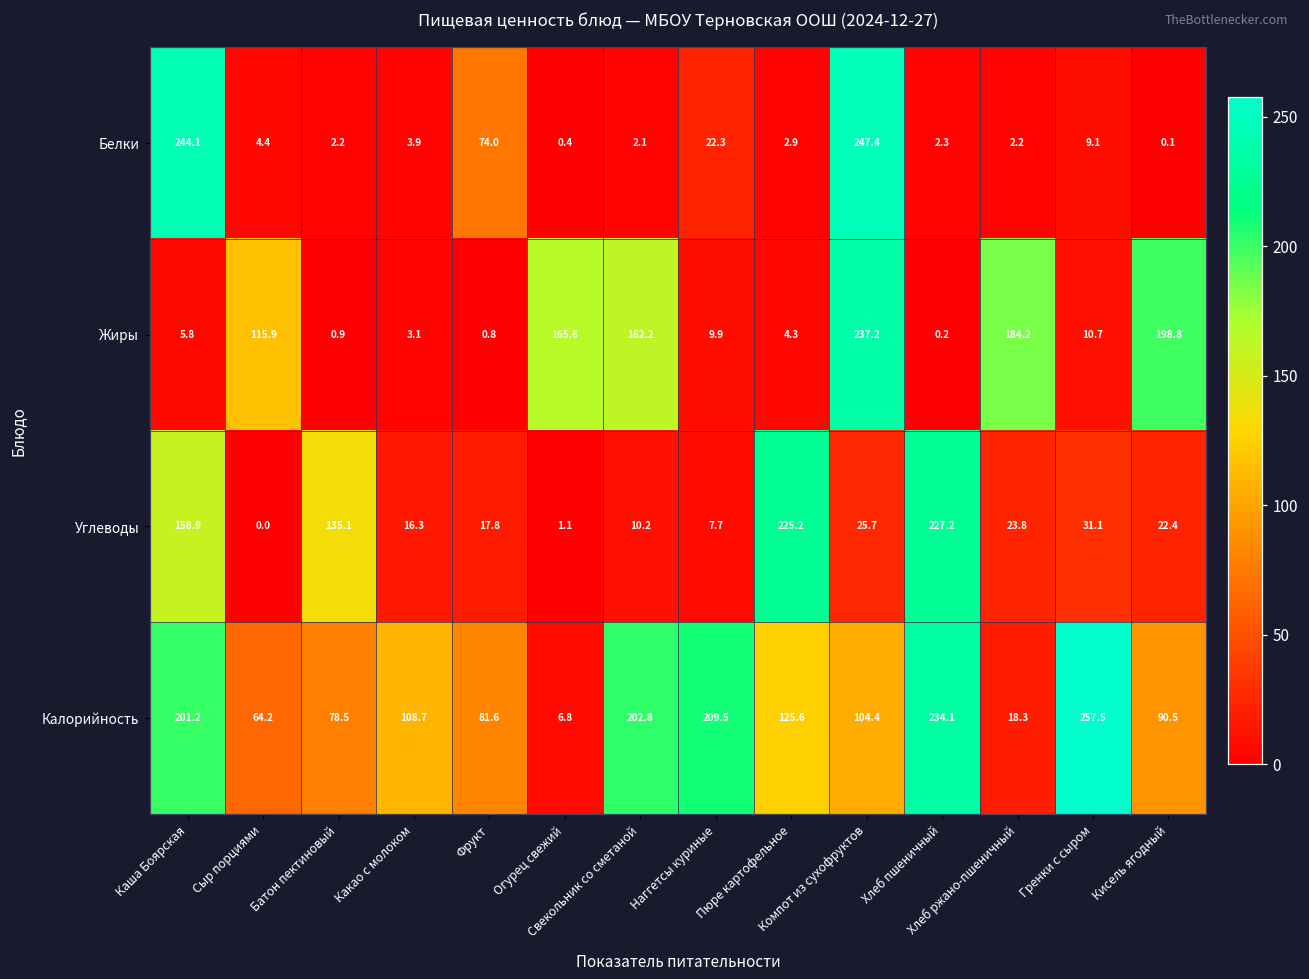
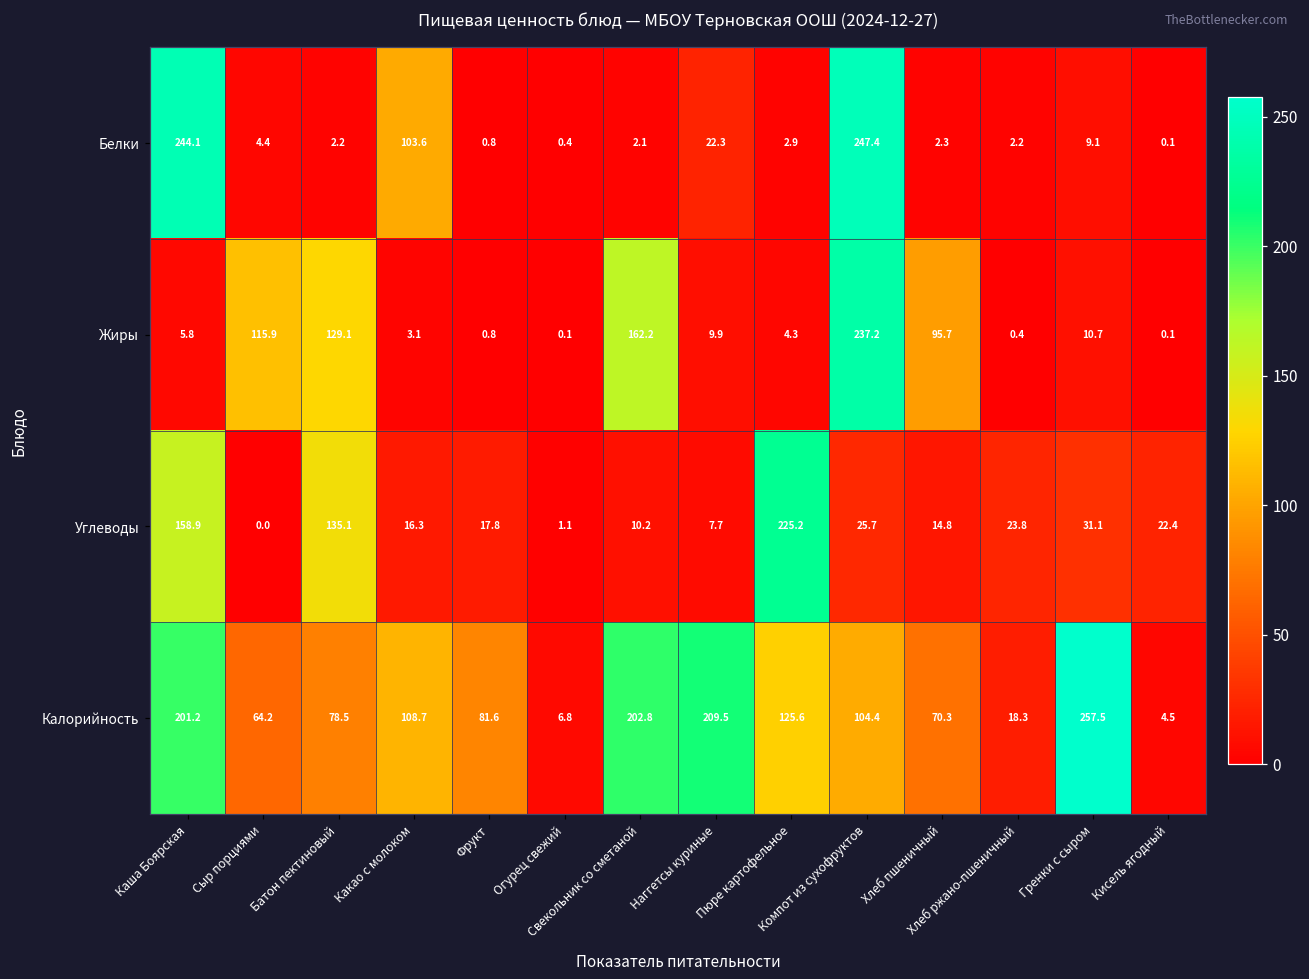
  {
    "Белки": {
      "Каша Боярская": 244.1,
      "Сыр порциями": 4.4,
      "Батон пектиновый": 2.2,
-     "Какао с молоком": 3.9,
-     "Фрукт": 74.0,
+     "Какао с молоком": 103.6,
+     "Фрукт": 0.8,
      "Огурец свежий": 0.4,
      "Свекольник со сметаной": 2.1,
      "Наггетсы куриные": 22.3,
      "Пюре картофельное": 2.9,
      "Компот из сухофруктов": 247.4,
      "Хлеб пшеничный": 2.3,
      "Хлеб ржано-пшеничный": 2.2,
      "Гренки с сыром": 9.1,
      "Кисель ягодный": 0.1
    },
    "Жиры": {
      "Каша Боярская": 5.8,
      "Сыр порциями": 115.9,
-     "Батон пектиновый": 0.9,
+     "Батон пектиновый": 129.1,
      "Какао с молоком": 3.1,
      "Фрукт": 0.8,
-     "Огурец свежий": 165.6,
+     "Огурец свежий": 0.1,
      "Свекольник со сметаной": 162.2,
      "Наггетсы куриные": 9.9,
      "Пюре картофельное": 4.3,
      "Компот из сухофруктов": 237.2,
-     "Хлеб пшеничный": 0.2,
-     "Хлеб ржано-пшеничный": 184.2,
+     "Хлеб пшеничный": 95.7,
+     "Хлеб ржано-пшеничный": 0.4,
      "Гренки с сыром": 10.7,
-     "Кисель ягодный": 198.8
+     "Кисель ягодный": 0.1
    },
    "Углеводы": {
      "Каша Боярская": 158.9,
      "Сыр порциями": 0.0,
      "Батон пектиновый": 135.1,
      "Какао с молоком": 16.3,
      "Фрукт": 17.8,
      "Огурец свежий": 1.1,
      "Свекольник со сметаной": 10.2,
      "Наггетсы куриные": 7.7,
      "Пюре картофельное": 225.2,
      "Компот из сухофруктов": 25.7,
-     "Хлеб пшеничный": 227.2,
+     "Хлеб пшеничный": 14.8,
      "Хлеб ржано-пшеничный": 23.8,
      "Гренки с сыром": 31.1,
      "Кисель ягодный": 22.4
    },
    "Калорийность": {
      "Каша Боярская": 201.2,
      "Сыр порциями": 64.2,
      "Батон пектиновый": 78.5,
      "Какао с молоком": 108.7,
      "Фрукт": 81.6,
      "Огурец свежий": 6.8,
      "Свекольник со сметаной": 202.8,
      "Наггетсы куриные": 209.5,
      "Пюре картофельное": 125.6,
      "Компот из сухофруктов": 104.4,
-     "Хлеб пшеничный": 234.1,
+     "Хлеб пшеничный": 70.3,
      "Хлеб ржано-пшеничный": 18.3,
      "Гренки с сыром": 257.5,
-     "Кисель ягодный": 90.5
+     "Кисель ягодный": 4.5
    }
  }
